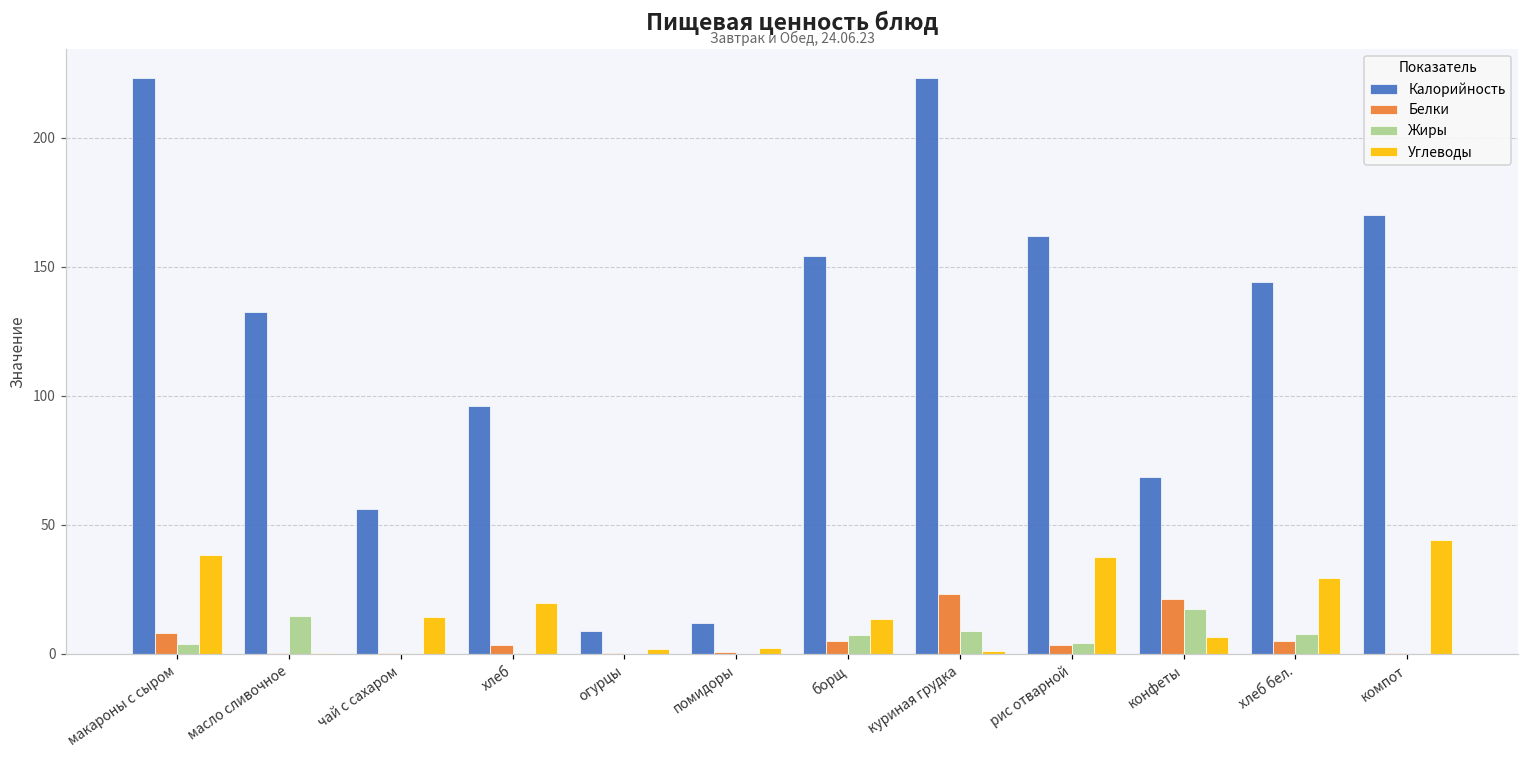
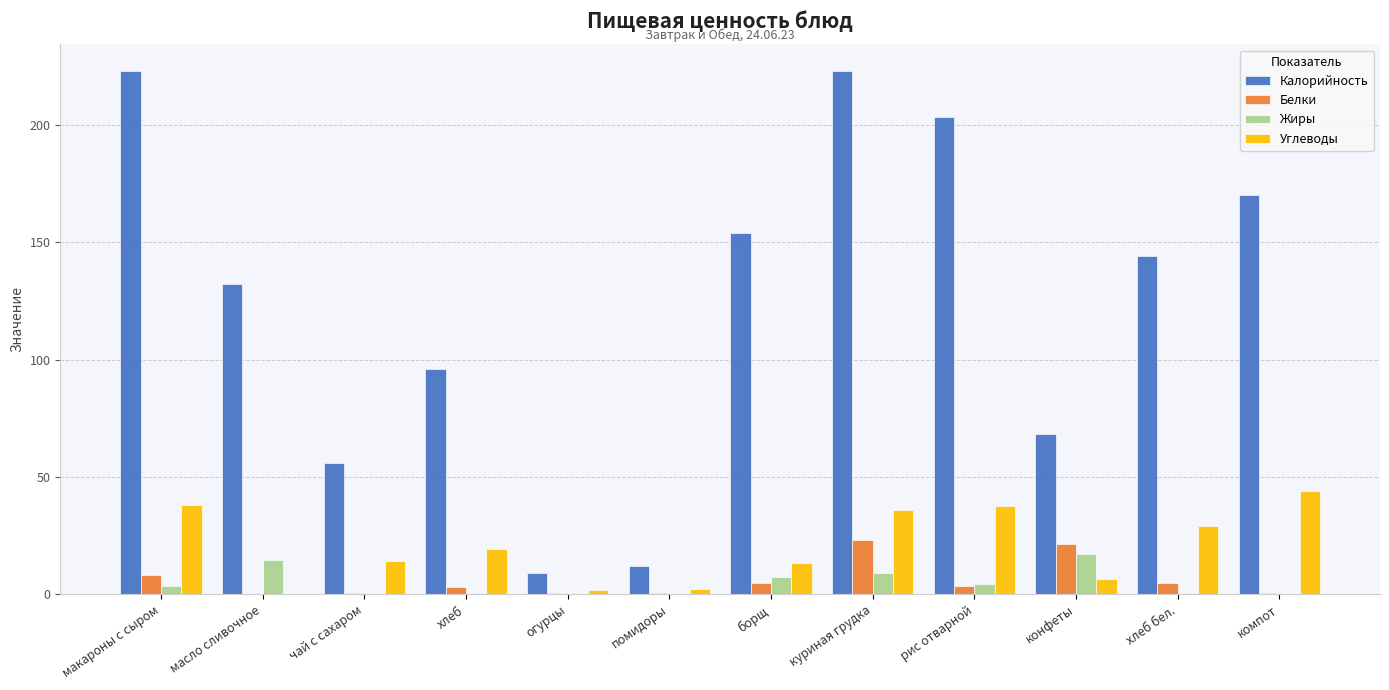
  {
    "Калорийность": {
      "макароны с сыром": 223,
      "масло сливочное": 132,
      "чай с сахаром": 56,
      "хлеб": 96,
      "огурцы": 9,
      "помидоры": 12,
      "борщ": 154,
      "куриная грудка": 223,
-     "рис отварной": 162,
+     "рис отварной": 204,
      "конфеты": 68,
      "хлеб бел.": 144,
      "компот": 170
    },
    "Белки": {
      "макароны с сыром": 8,
      "хлеб": 3,
      "борщ": 5,
      "куриная грудка": 23,
      "рис отварной": 4,
      "конфеты": 21,
      "хлеб бел.": 5
    },
    "Жиры": {
      "макароны с сыром": 4,
      "масло сливочное": 15,
      "огурцы": 0,
      "борщ": 7,
      "куриная грудка": 9,
      "рис отварной": 4,
      "конфеты": 17,
-     "хлеб бел.": 8,
+     "хлеб бел.": 1,
      "компот": 0
    },
    "Углеводы": {
      "макароны с сыром": 38,
      "чай с сахаром": 14,
      "хлеб": 20,
      "огурцы": 2,
      "помидоры": 2,
      "борщ": 14,
-     "куриная грудка": 1,
+     "куриная грудка": 36,
      "рис отварной": 38,
      "конфеты": 7,
      "хлеб бел.": 29,
      "компот": 44
    }
  }
